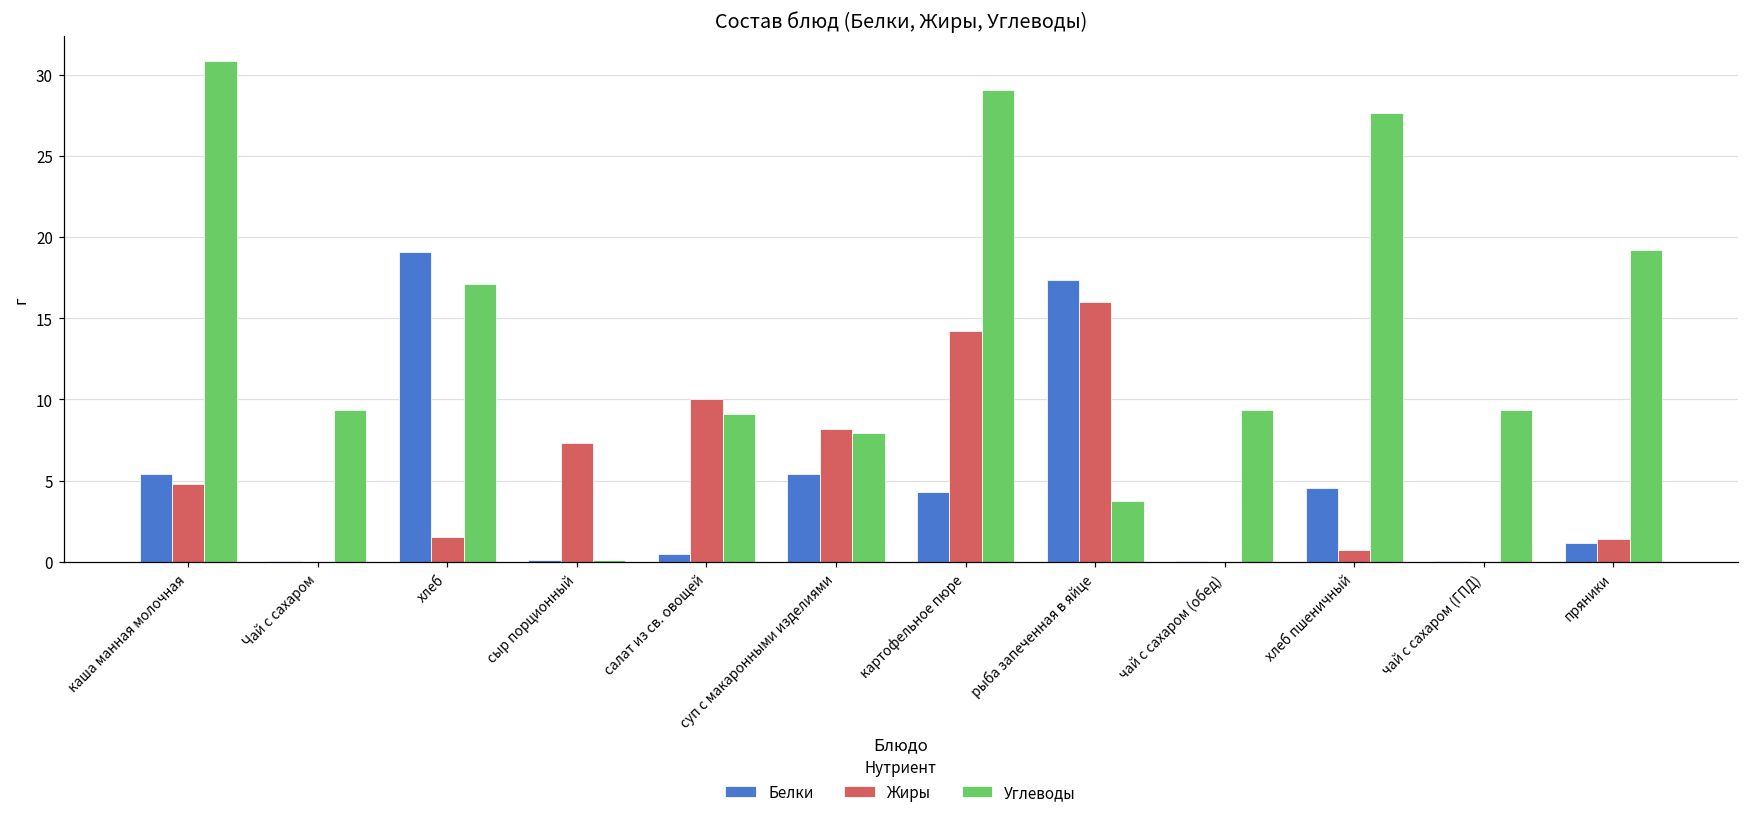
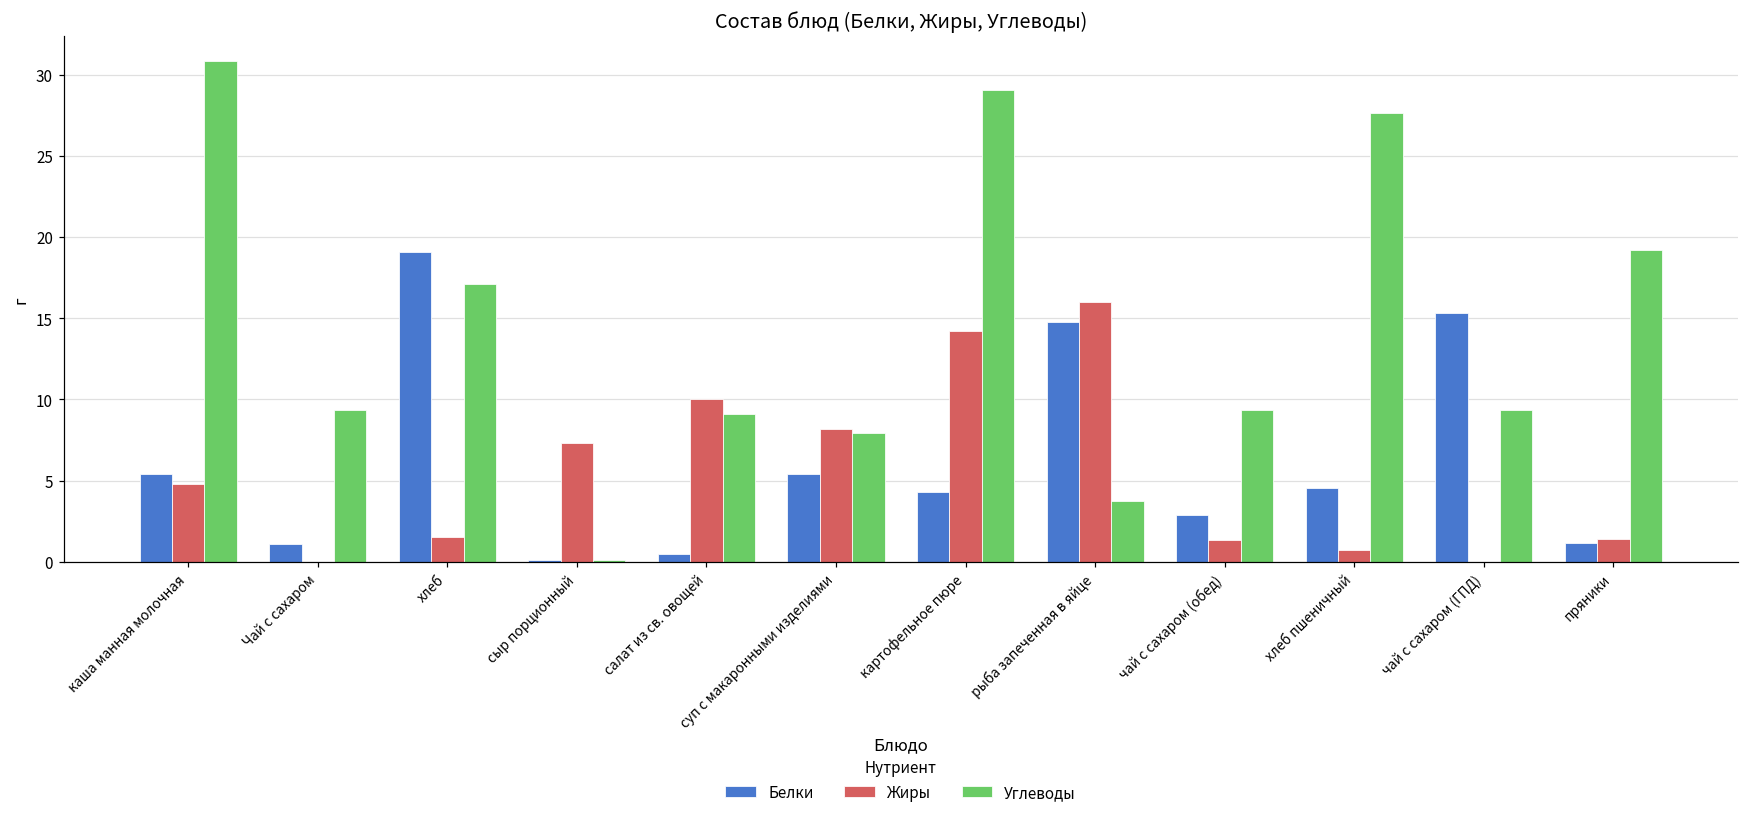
  {
    "Белки": {
      "каша манная молочная": 5.4,
-     "Чай с сахаром": 0.1,
+     "Чай с сахаром": 1.1,
      "хлеб": 19.1,
      "салат из св. овощей": 0.5,
      "суп с макаронными изделиями": 5.4,
      "картофельное пюре": 4.3,
-     "рыба запеченная в яйце": 17.4,
-     "чай с сахаром (обед)": 0.1,
+     "рыба запеченная в яйце": 14.8,
+     "чай с сахаром (обед)": 2.9,
      "хлеб пшеничный": 4.6,
-     "чай с сахаром (ГПД)": 0.1,
+     "чай с сахаром (ГПД)": 15.3,
      "пряники": 1.1
    },
    "Жиры": {
      "каша манная молочная": 4.8,
      "хлеб": 1.5,
      "сыр порционный": 7.3,
      "салат из св. овощей": 10.0,
      "суп с макаронными изделиями": 8.2,
      "картофельное пюре": 14.2,
      "рыба запеченная в яйце": 16.0,
-     "чай с сахаром (обед)": 0.0,
+     "чай с сахаром (обед)": 1.3,
      "хлеб пшеничный": 0.7,
      "пряники": 1.4
    },
    "Углеводы": {
      "каша манная молочная": 30.8,
      "Чай с сахаром": 9.3,
      "хлеб": 17.1,
      "салат из св. овощей": 9.1,
      "суп с макаронными изделиями": 8.0,
      "картофельное пюре": 29.1,
      "рыба запеченная в яйце": 3.8,
      "чай с сахаром (обед)": 9.3,
      "хлеб пшеничный": 27.7,
      "чай с сахаром (ГПД)": 9.3,
      "пряники": 19.2
    }
  }
